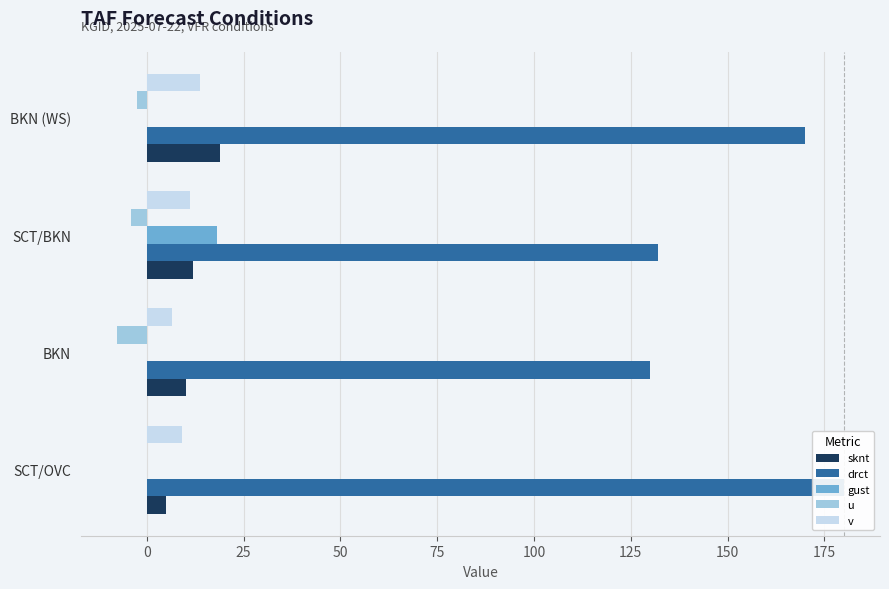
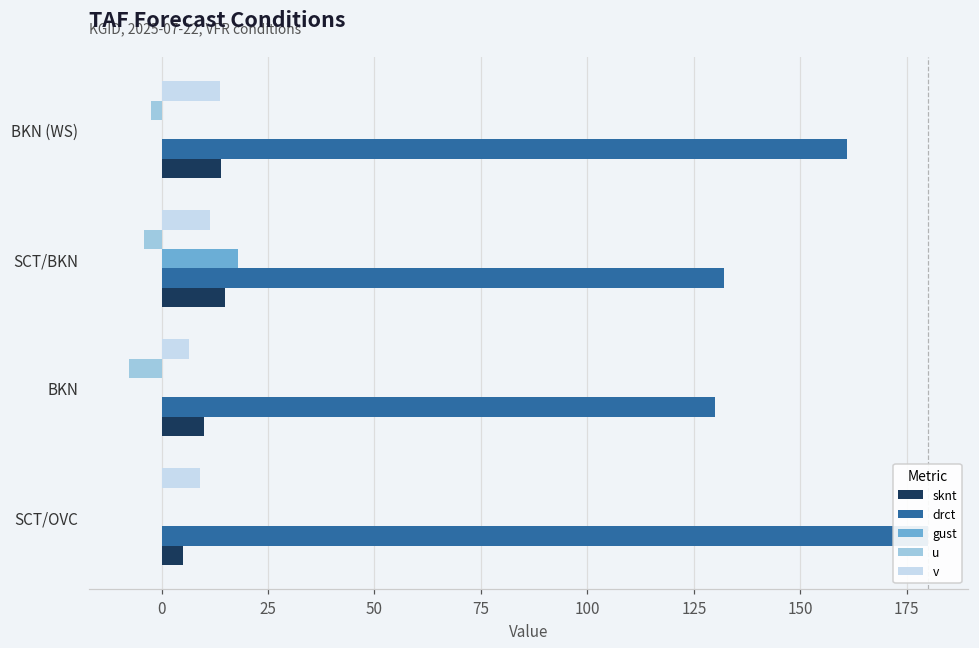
  {
    "sknt": {
-     "BKN (WS)": 19,
-     "SCT/BKN": 12,
+     "BKN (WS)": 14,
+     "SCT/BKN": 15,
      "BKN": 10,
      "SCT/OVC": 5
    },
    "drct": {
-     "BKN (WS)": 170,
+     "BKN (WS)": 161,
      "SCT/BKN": 132,
      "BKN": 130
    }
  }
